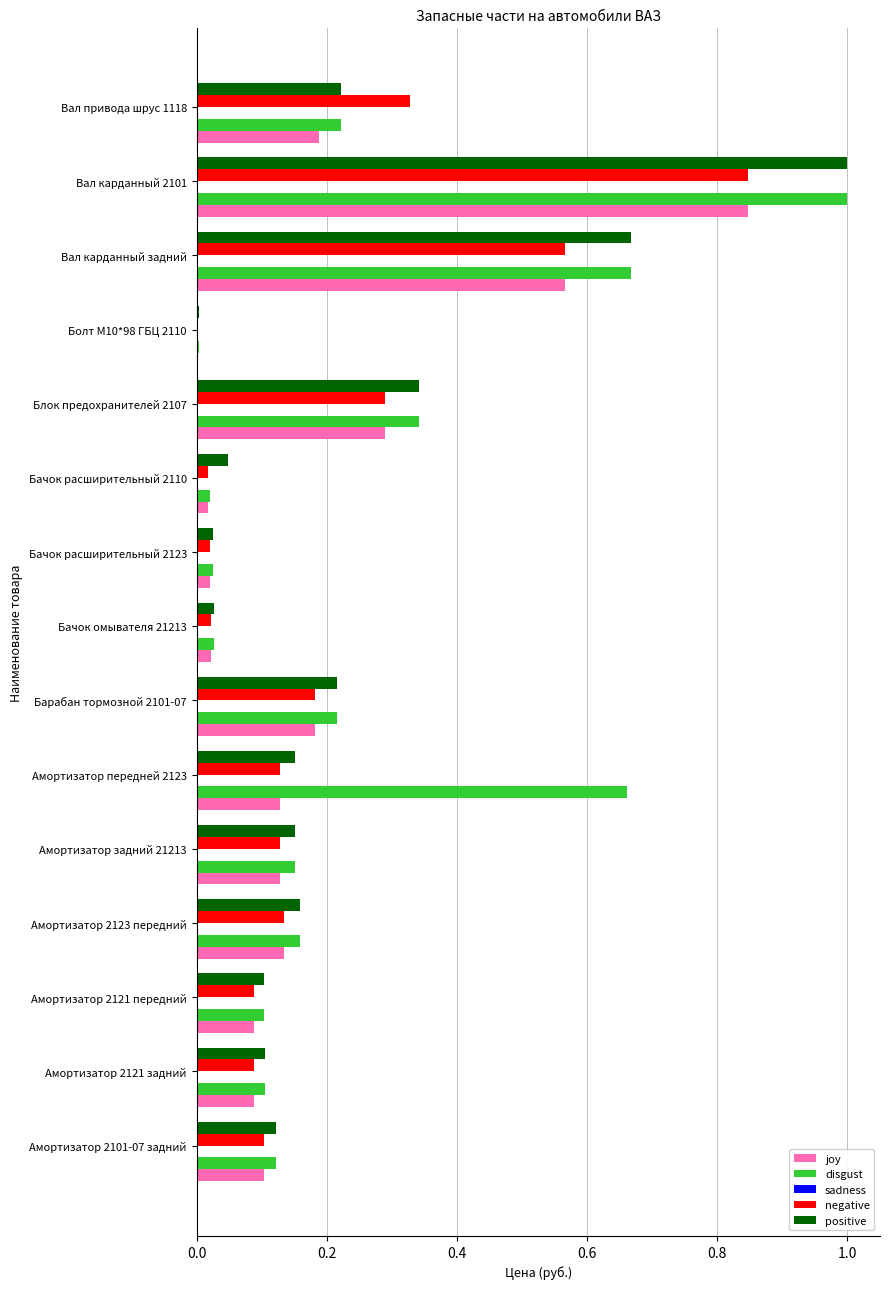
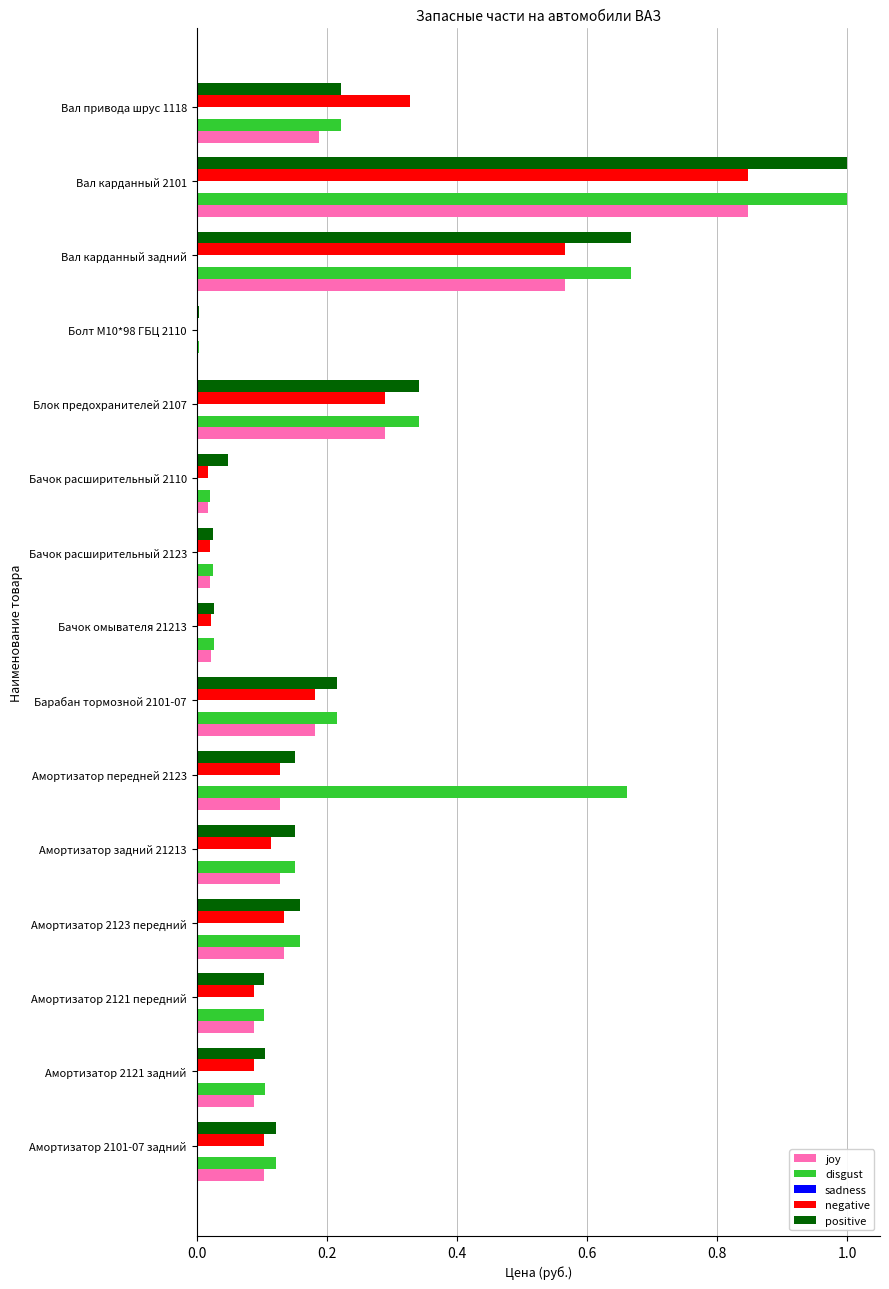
  {
    "joy": {
      "Вал привода шрус 1118": 0.19,
      "Вал карданный 2101": 0.85,
      "Вал карданный задний": 0.57,
      "Блок предохранителей 2107": 0.29,
      "Бачок расширительный 2110": 0.02,
      "Бачок расширительный 2123": 0.02,
      "Бачок омывателя 21213": 0.02,
      "Барабан тормозной 2101-07": 0.18,
      "Амортизатор передней 2123": 0.13,
      "Амортизатор задний 21213": 0.13,
      "Амортизатор 2123 передний": 0.13,
      "Амортизатор 2121 передний": 0.09,
      "Амортизатор 2121 задний": 0.09,
      "Амортизатор 2101-07 задний": 0.10
    },
    "disgust": {
      "Вал привода шрус 1118": 0.22,
      "Вал карданный 2101": 1.00,
      "Вал карданный задний": 0.67,
      "Блок предохранителей 2107": 0.34,
      "Бачок расширительный 2110": 0.02,
      "Бачок расширительный 2123": 0.02,
      "Бачок омывателя 21213": 0.03,
      "Барабан тормозной 2101-07": 0.22,
      "Амортизатор передней 2123": 0.66,
      "Амортизатор задний 21213": 0.15,
      "Амортизатор 2123 передний": 0.16,
      "Амортизатор 2121 передний": 0.10,
      "Амортизатор 2121 задний": 0.10,
      "Амортизатор 2101-07 задний": 0.12
    },
    "negative": {
      "Вал привода шрус 1118": 0.33,
      "Вал карданный 2101": 0.85,
      "Вал карданный задний": 0.57,
      "Блок предохранителей 2107": 0.29,
      "Бачок расширительный 2110": 0.02,
      "Бачок расширительный 2123": 0.02,
      "Бачок омывателя 21213": 0.02,
      "Барабан тормозной 2101-07": 0.18,
      "Амортизатор передней 2123": 0.13,
-     "Амортизатор задний 21213": 0.13,
+     "Амортизатор задний 21213": 0.11,
      "Амортизатор 2123 передний": 0.13,
      "Амортизатор 2121 передний": 0.09,
      "Амортизатор 2121 задний": 0.09,
      "Амортизатор 2101-07 задний": 0.10
    },
    "positive": {
      "Вал привода шрус 1118": 0.22,
      "Вал карданный 2101": 1.00,
      "Вал карданный задний": 0.67,
      "Блок предохранителей 2107": 0.34,
      "Бачок расширительный 2110": 0.05,
      "Бачок расширительный 2123": 0.02,
      "Бачок омывателя 21213": 0.03,
      "Барабан тормозной 2101-07": 0.22,
      "Амортизатор передней 2123": 0.15,
      "Амортизатор задний 21213": 0.15,
      "Амортизатор 2123 передний": 0.16,
      "Амортизатор 2121 передний": 0.10,
      "Амортизатор 2121 задний": 0.10,
      "Амортизатор 2101-07 задний": 0.12
    }
  }
